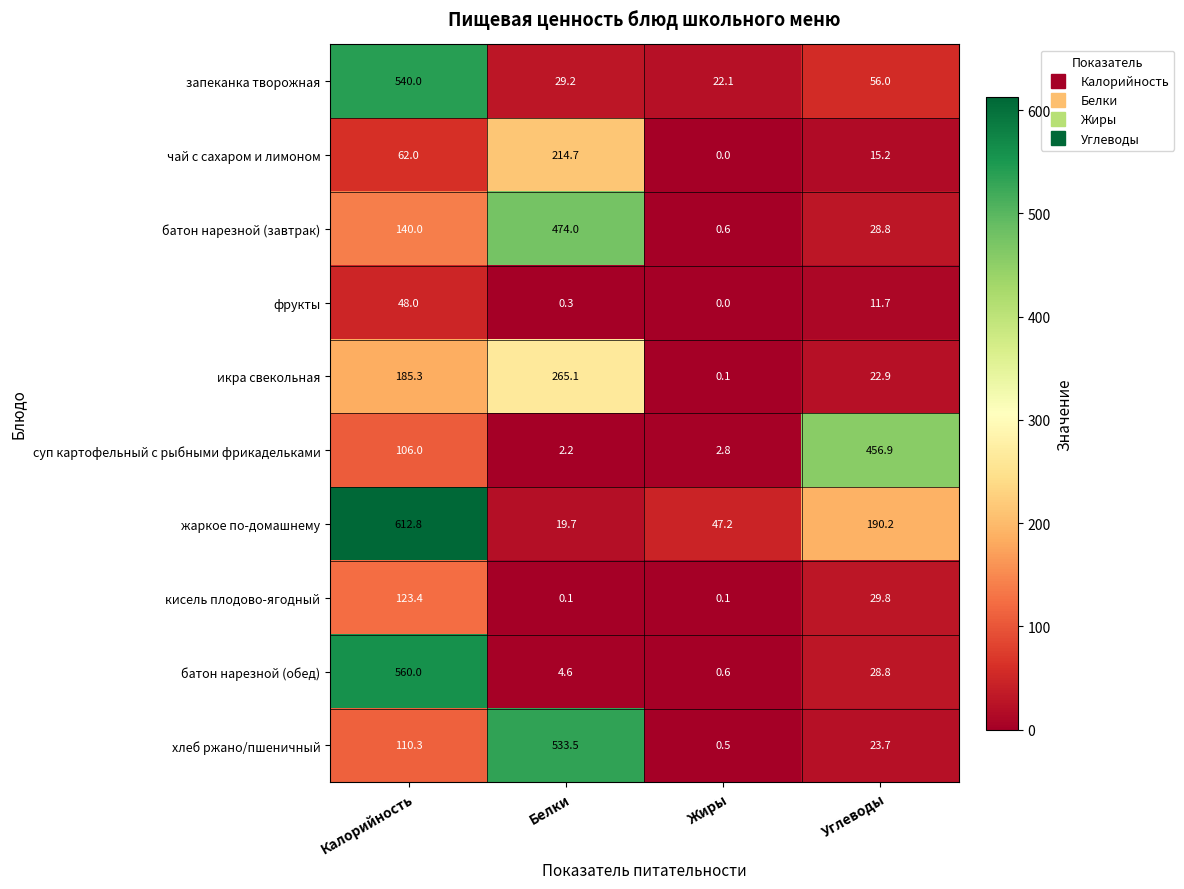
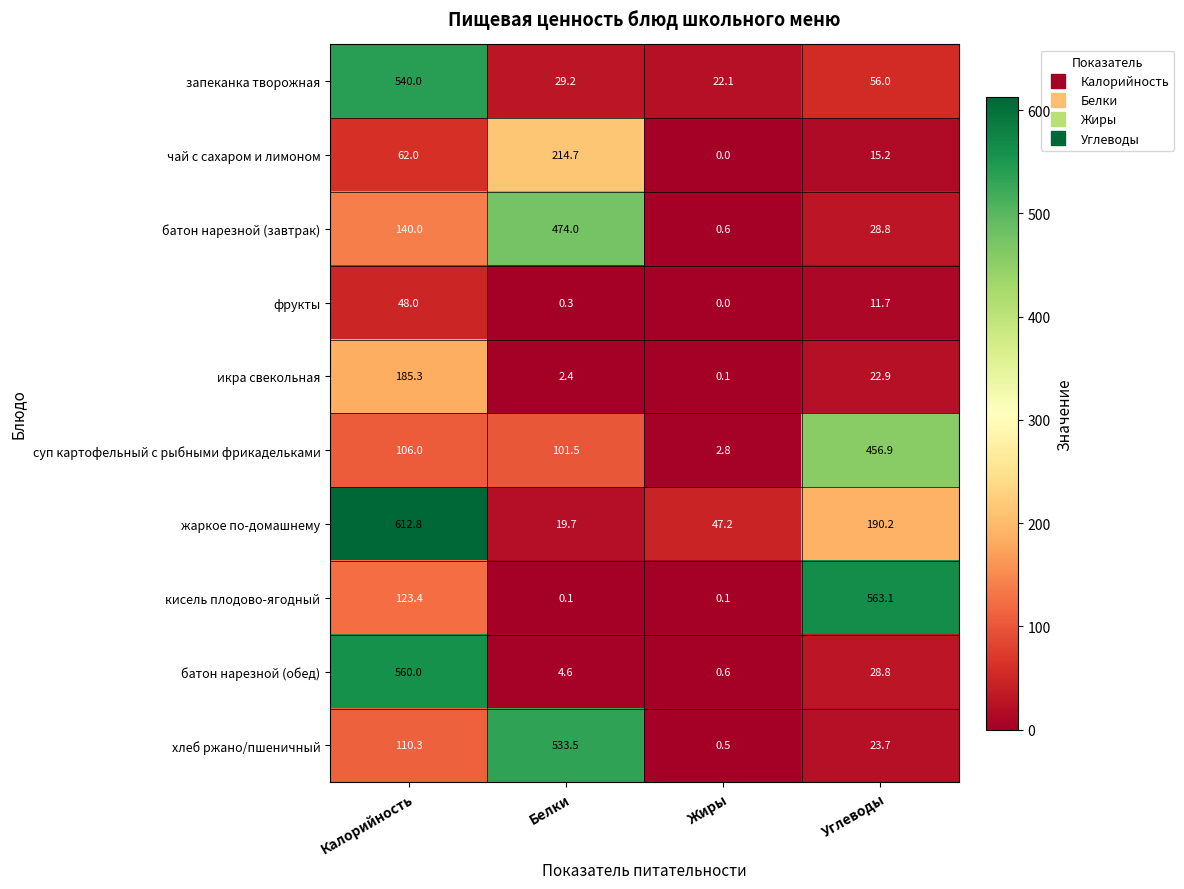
  {
    "запеканка творожная": {
      "Калорийность": 540.0,
      "Белки": 29.2,
      "Жиры": 22.1,
      "Углеводы": 56.0
    },
    "чай с сахаром и лимоном": {
      "Калорийность": 62.0,
      "Белки": 214.7,
      "Жиры": 0.0,
      "Углеводы": 15.2
    },
    "батон нарезной (завтрак)": {
      "Калорийность": 140.0,
      "Белки": 474.0,
      "Жиры": 0.6,
      "Углеводы": 28.8
    },
    "фрукты": {
      "Калорийность": 48.0,
      "Белки": 0.3,
      "Жиры": 0.0,
      "Углеводы": 11.7
    },
    "икра свекольная": {
      "Калорийность": 185.3,
-     "Белки": 265.1,
+     "Белки": 2.4,
      "Жиры": 0.1,
      "Углеводы": 22.9
    },
    "суп картофельный с рыбными фрикадельками": {
      "Калорийность": 106.0,
-     "Белки": 2.2,
+     "Белки": 101.5,
      "Жиры": 2.8,
      "Углеводы": 456.9
    },
    "жаркое по-домашнему": {
      "Калорийность": 612.8,
      "Белки": 19.7,
      "Жиры": 47.2,
      "Углеводы": 190.2
    },
    "кисель плодово-ягодный": {
      "Калорийность": 123.4,
      "Белки": 0.1,
      "Жиры": 0.1,
-     "Углеводы": 29.8
+     "Углеводы": 563.1
    },
    "батон нарезной (обед)": {
      "Калорийность": 560.0,
      "Белки": 4.6,
      "Жиры": 0.6,
      "Углеводы": 28.8
    },
    "хлеб ржано/пшеничный": {
      "Калорийность": 110.3,
      "Белки": 533.5,
      "Жиры": 0.5,
      "Углеводы": 23.7
    }
  }
